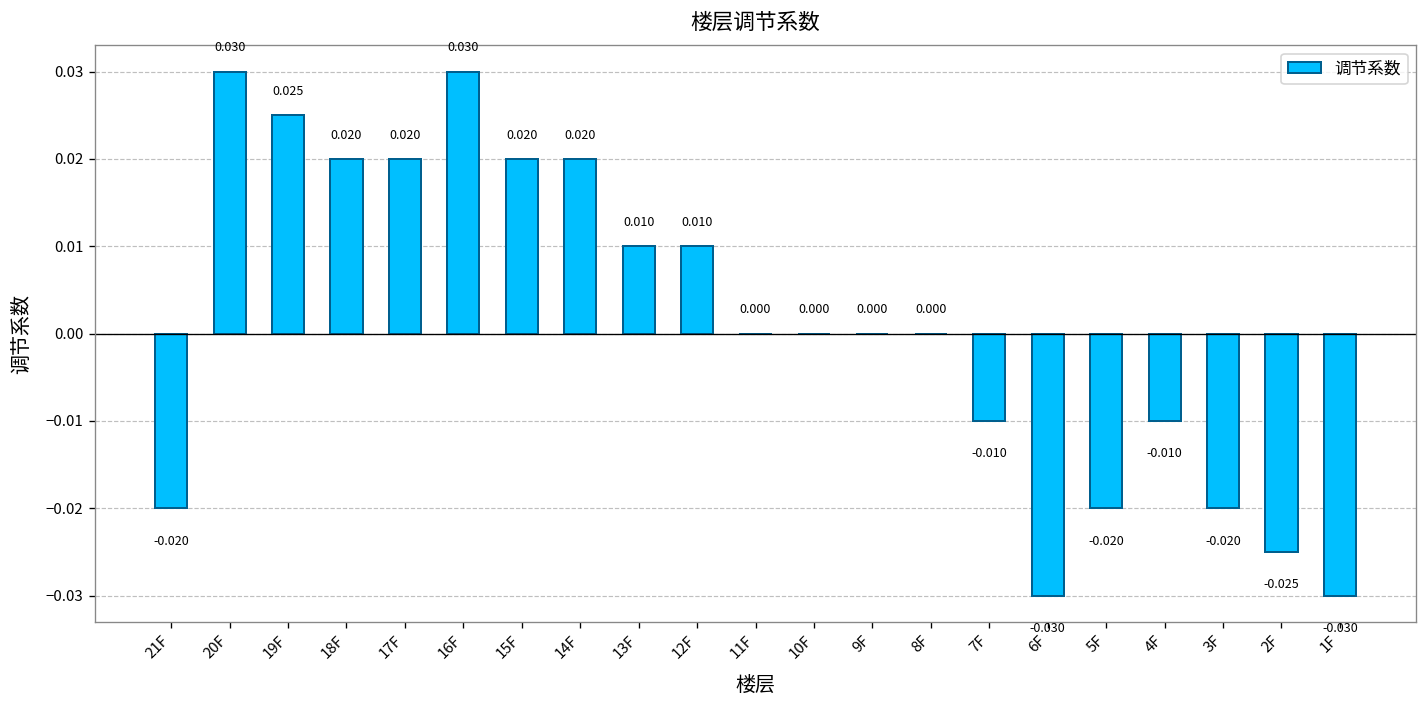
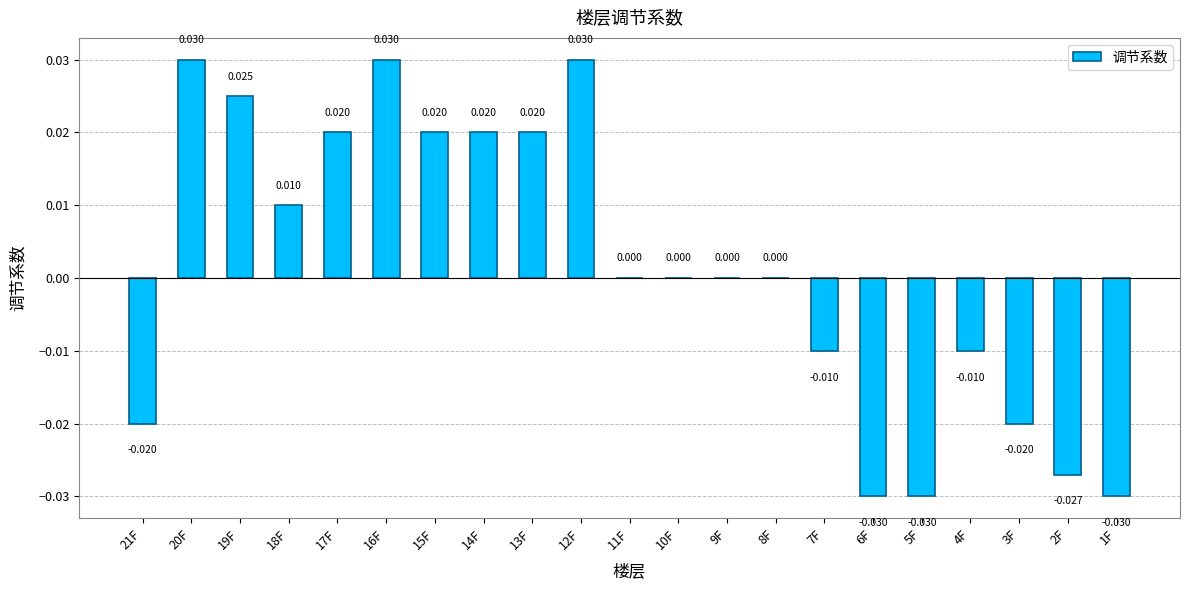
  {
    "21F": -0.020,
    "20F": 0.030,
    "19F": 0.025,
-   "18F": 0.020,
+   "18F": 0.010,
    "17F": 0.020,
    "16F": 0.030,
    "15F": 0.020,
    "14F": 0.020,
-   "13F": 0.010,
-   "12F": 0.010,
+   "13F": 0.020,
+   "12F": 0.030,
    "11F": 0.000,
    "10F": 0.000,
    "9F": 0.000,
    "8F": 0.000,
    "7F": -0.010,
    "6F": -0.030,
-   "5F": -0.020,
+   "5F": -0.030,
    "4F": -0.010,
    "3F": -0.020,
-   "2F": -0.025,
+   "2F": -0.027,
    "1F": -0.030
  }
